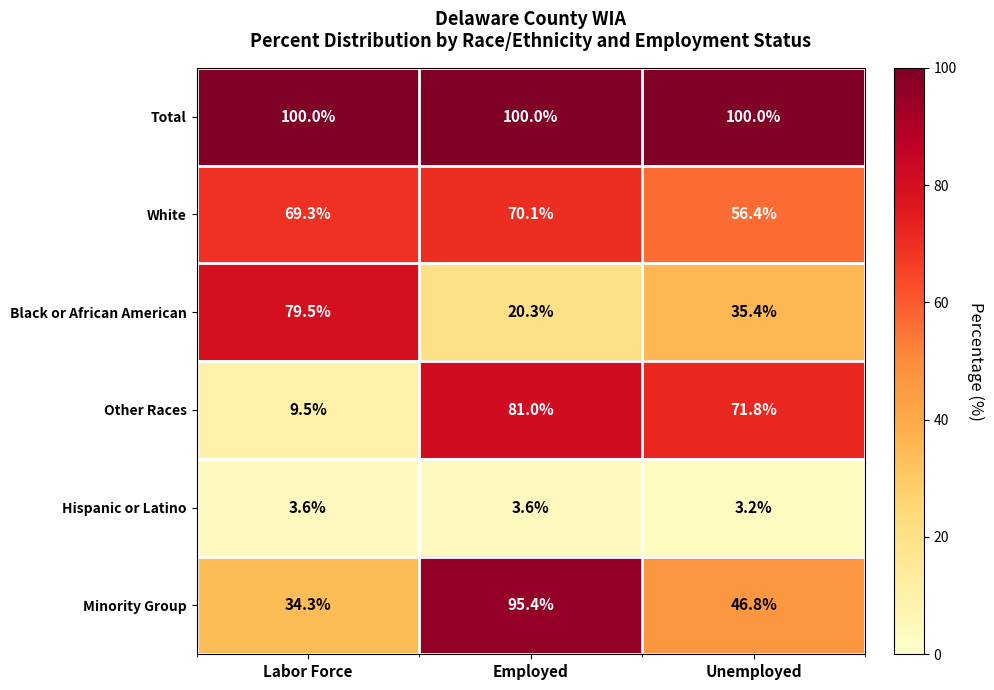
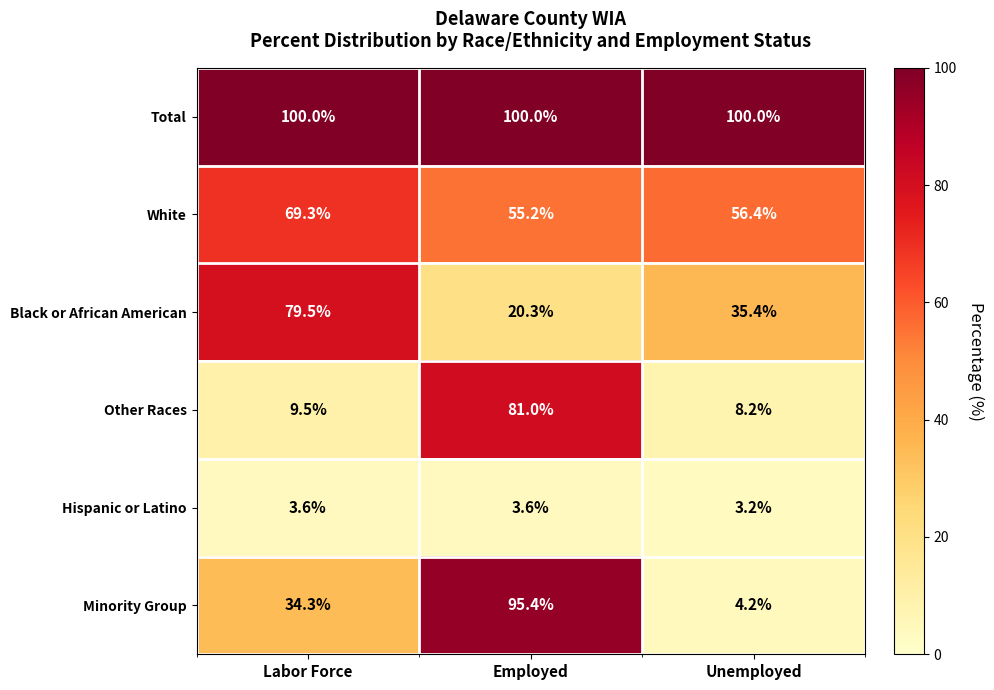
  {
    "Total": {
      "Labor Force": "100.0%",
      "Employed": "100.0%",
      "Unemployed": "100.0%"
    },
    "White": {
      "Labor Force": "69.3%",
-     "Employed": "70.1%",
+     "Employed": "55.2%",
      "Unemployed": "56.4%"
    },
    "Black or African American": {
      "Labor Force": "79.5%",
      "Employed": "20.3%",
      "Unemployed": "35.4%"
    },
    "Other Races": {
      "Labor Force": "9.5%",
      "Employed": "81.0%",
-     "Unemployed": "71.8%"
+     "Unemployed": "8.2%"
    },
    "Hispanic or Latino": {
      "Labor Force": "3.6%",
      "Employed": "3.6%",
      "Unemployed": "3.2%"
    },
    "Minority Group": {
      "Labor Force": "34.3%",
      "Employed": "95.4%",
-     "Unemployed": "46.8%"
+     "Unemployed": "4.2%"
    }
  }
